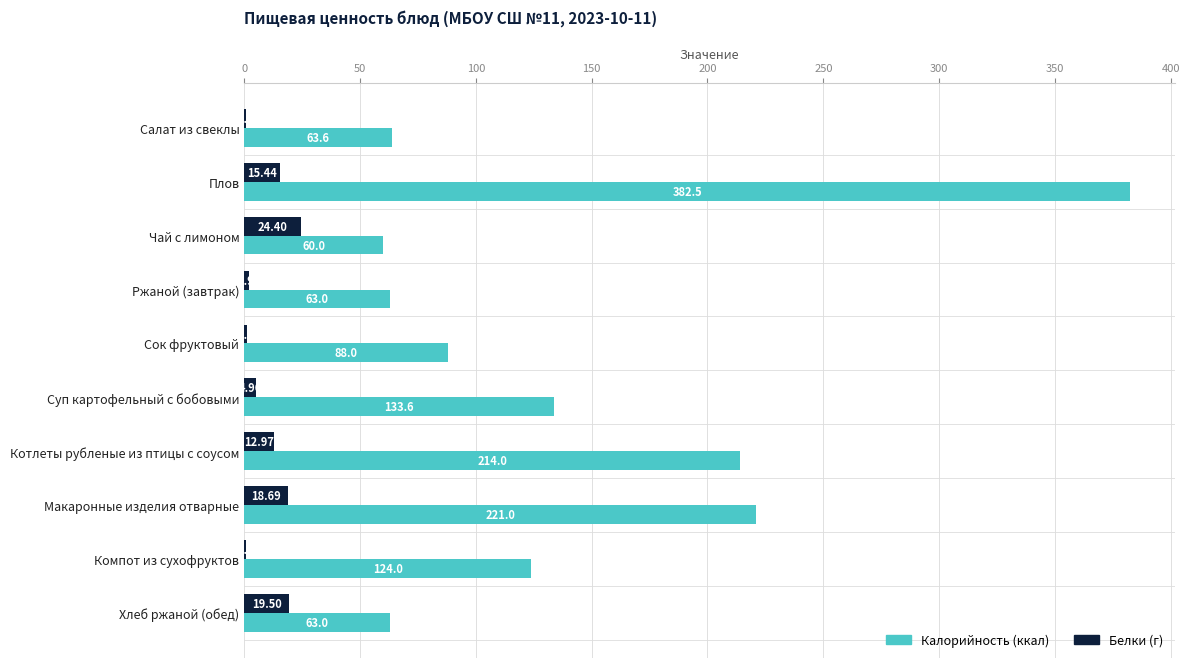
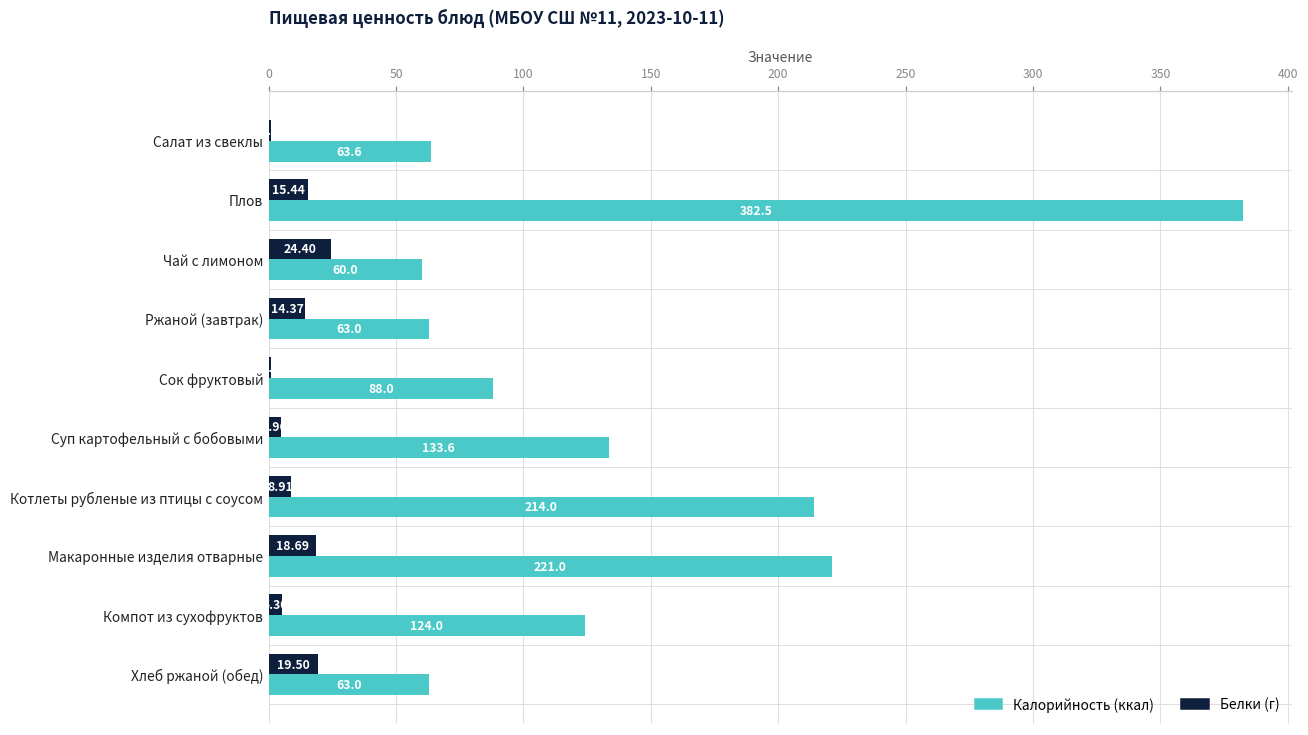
  {
    "Белки (г)": {
      "Плов": 15.44,
      "Чай с лимоном": 24.40,
-     "Ржаной (завтрак)": 2,
-     "Котлеты рубленые из птицы с соусом": 12.97,
+     "Ржаной (завтрак)": 14,
+     "Котлеты рубленые из птицы с соусом": 8.91,
      "Макаронные изделия отварные": 18.69,
-     "Компот из сухофруктов": 1,
+     "Компот из сухофруктов": 5,
      "Хлеб ржаной (обед)": 19.50
    }
  }
